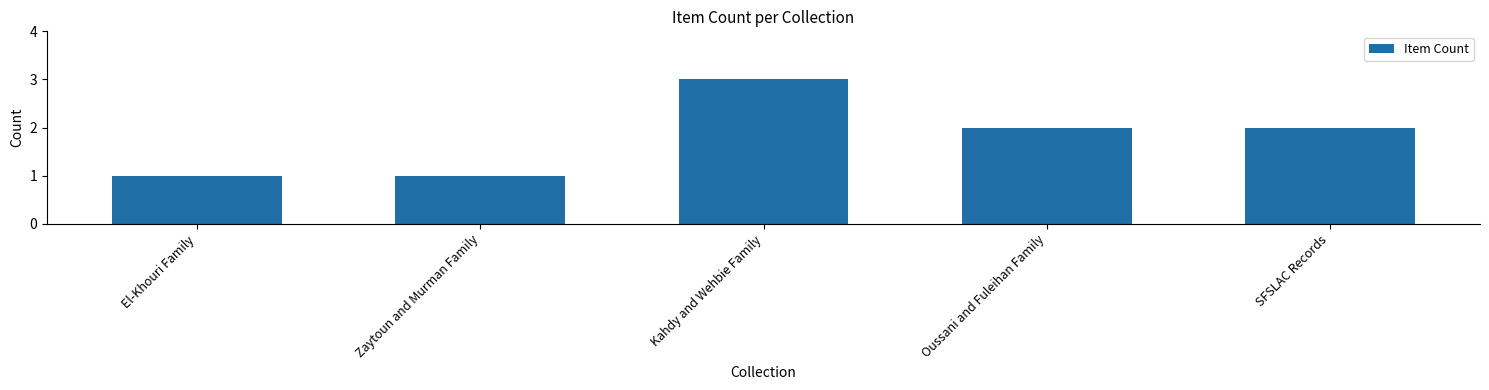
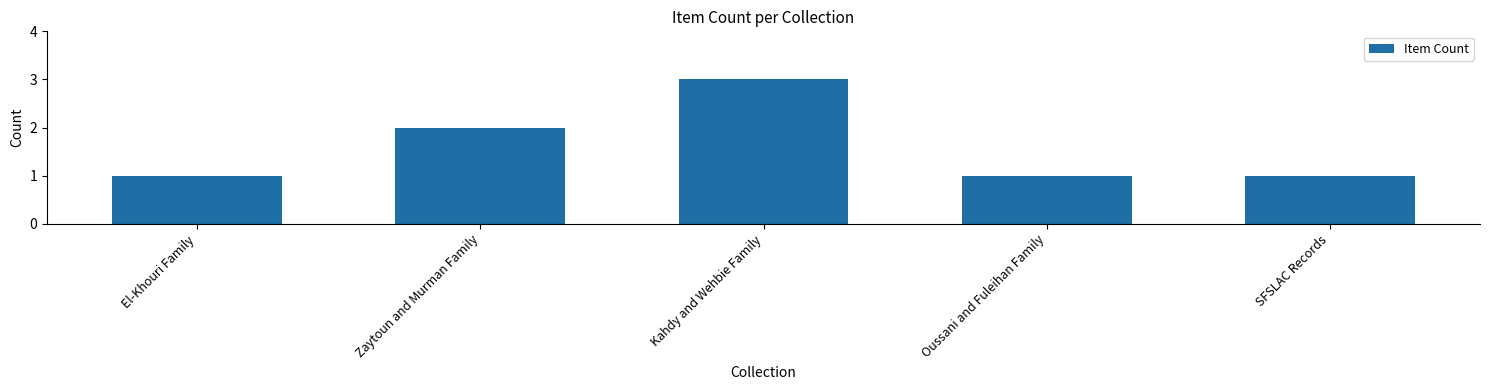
  {
    "El-Khouri Family": 1,
-   "Zaytoun and Murman Family": 1,
+   "Zaytoun and Murman Family": 2,
    "Kahdy and Wehbie Family": 3,
-   "Oussani and Fuleihan Family": 2,
-   "SFSLAC Records": 2
+   "Oussani and Fuleihan Family": 1,
+   "SFSLAC Records": 1
  }
